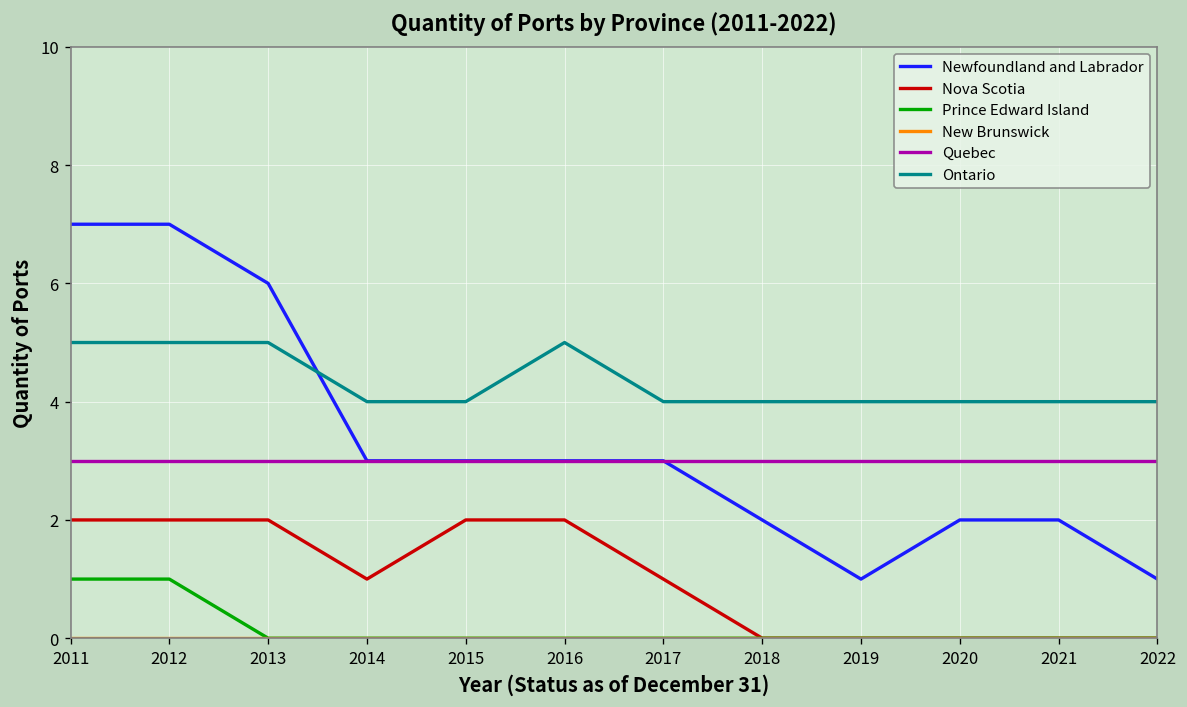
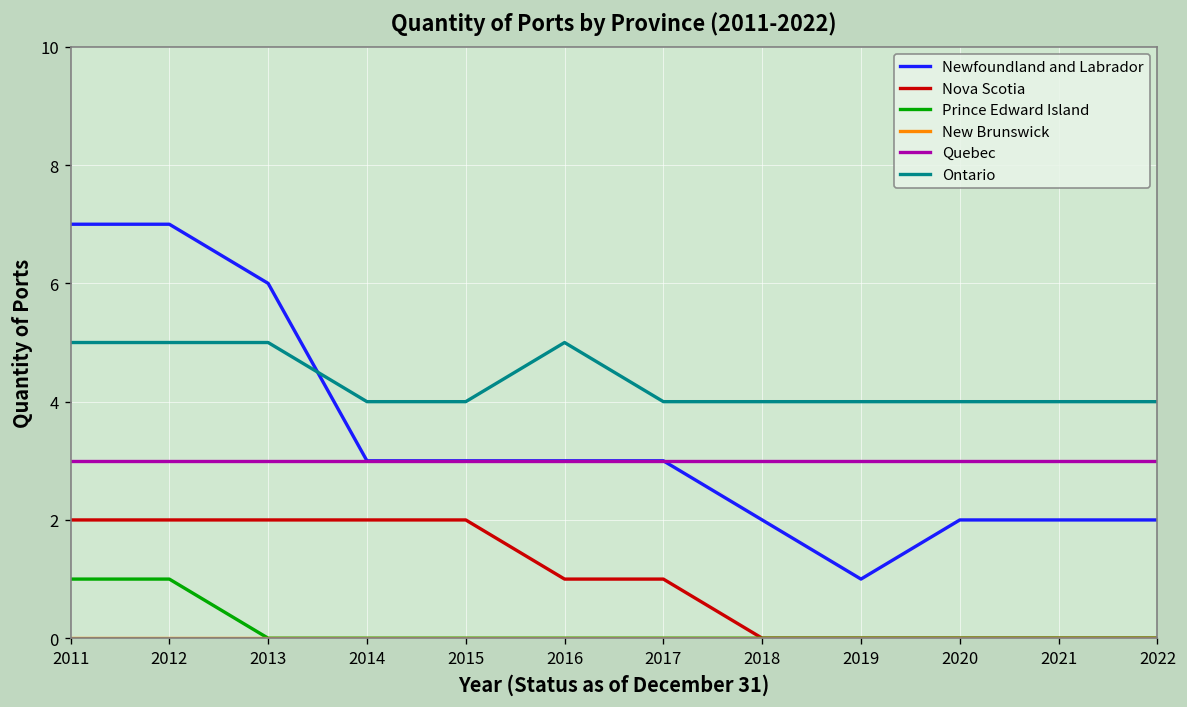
  {
    "Newfoundland and Labrador": {
      "2011": 7,
      "2012": 7,
      "2013": 6,
      "2018": 2,
      "2019": 1,
      "2020": 2,
      "2021": 2,
-     "2022": 1
+     "2022": 2
    },
    "Nova Scotia": {
      "2011": 2,
      "2012": 2,
      "2013": 2,
-     "2014": 1,
+     "2014": 2,
      "2015": 2,
-     "2016": 2,
+     "2016": 1,
      "2017": 1
    },
    "Prince Edward Island": {
      "2011": 1,
      "2012": 1
    },
    "New Brunswick": {
      "2011": 0,
      "2012": 0
    },
    "Quebec": {
      "2011": 3,
      "2012": 3,
      "2013": 3,
      "2018": 3,
      "2019": 3,
      "2020": 3,
      "2021": 3,
      "2022": 3
    },
    "Ontario": {
      "2011": 5,
      "2012": 5,
      "2013": 5,
      "2014": 4,
      "2015": 4,
      "2016": 5,
      "2017": 4,
      "2018": 4,
      "2019": 4,
      "2020": 4,
      "2021": 4,
      "2022": 4
    }
  }
